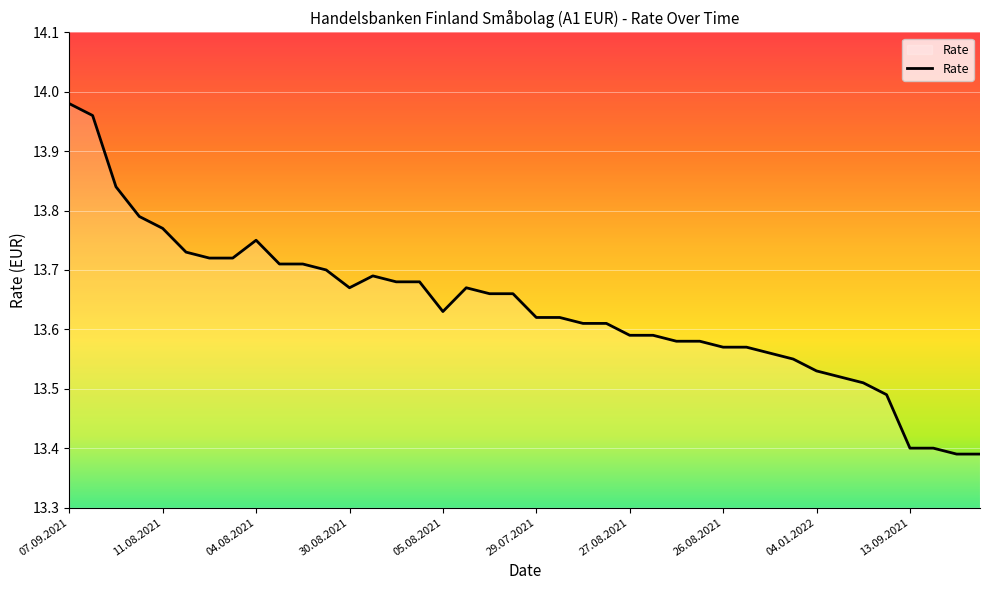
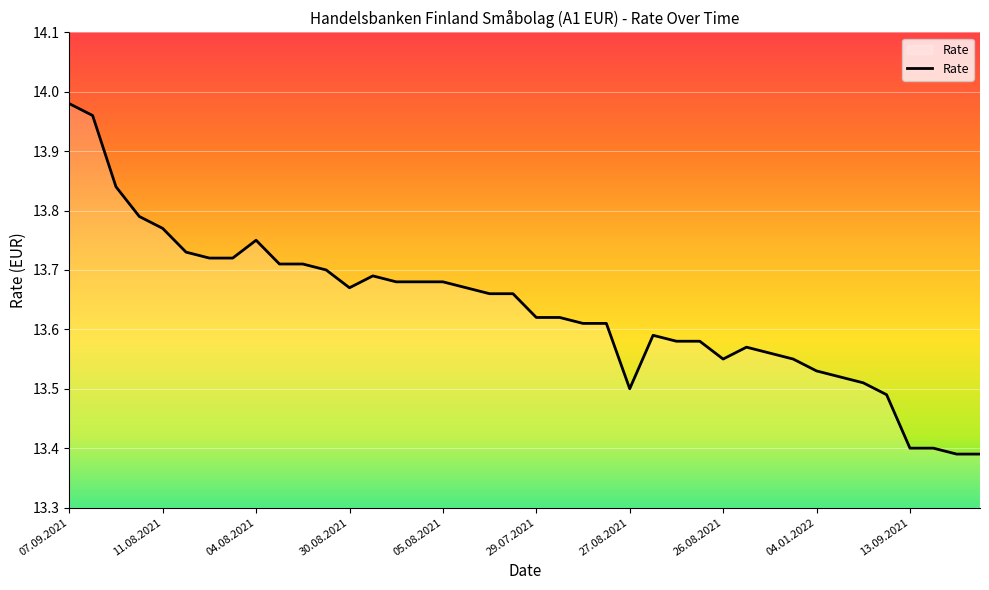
  {
    "07.09.2021": 13.98,
    "11.08.2021": 13.77,
    "04.08.2021": 13.75,
    "30.08.2021": 13.67,
-   "05.08.2021": 13.63,
+   "05.08.2021": 13.68,
    "29.07.2021": 13.62,
-   "27.08.2021": 13.59,
-   "26.08.2021": 13.57,
+   "27.08.2021": 13.50,
+   "26.08.2021": 13.55,
    "04.01.2022": 13.53,
    "13.09.2021": 13.40
  }
